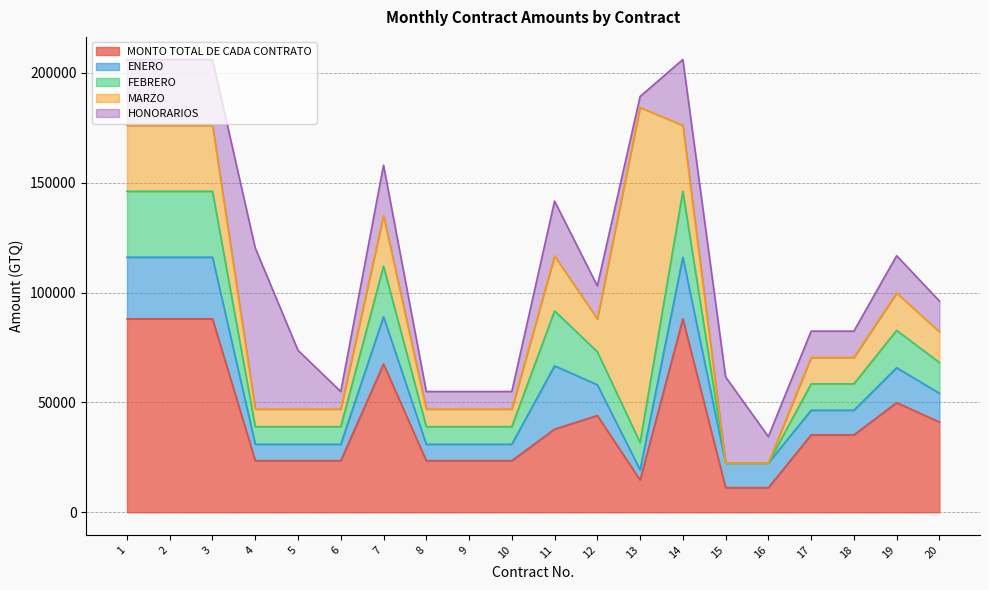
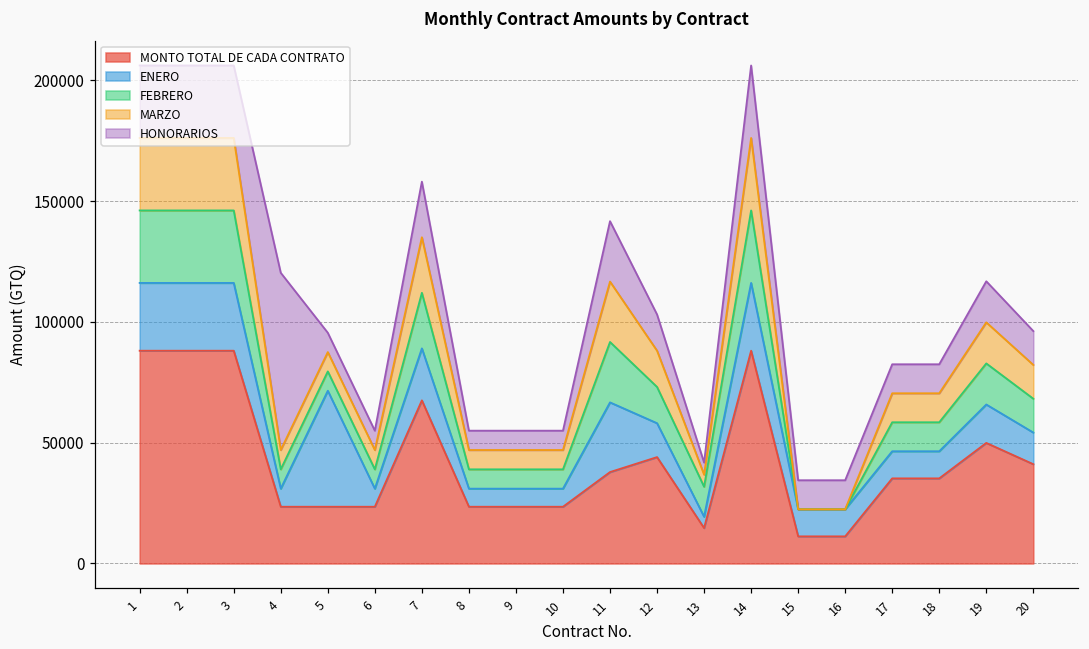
  {
    "MONTO TOTAL DE CADA CONTRATO": {
      "1": 88000,
      "2": 88000,
      "3": 88000,
      "4": 23000,
      "5": 23000,
      "6": 23000,
      "7": 68000,
      "8": 23000,
      "9": 23000,
      "10": 23000,
      "11": 38000,
      "12": 44000,
      "13": 15000,
      "14": 88000,
      "15": 11000,
      "16": 11000,
      "17": 35000,
      "18": 35000,
      "19": 50000,
      "20": 41000
    },
    "ENERO": {
      "1": 28000,
      "2": 28000,
      "3": 28000,
      "4": 7000,
-     "5": 7000,
+     "5": 48000,
      "6": 7000,
      "7": 22000,
      "8": 7000,
      "9": 7000,
      "10": 7000,
      "11": 29000,
      "12": 14000,
      "13": 5000,
      "14": 28000,
      "17": 11000,
      "18": 11000,
      "19": 16000,
      "20": 13000
    },
    "FEBRERO": {
      "1": 30000,
      "2": 30000,
      "3": 30000,
      "4": 8000,
      "5": 8000,
      "6": 8000,
      "7": 23000,
      "8": 8000,
      "9": 8000,
      "10": 8000,
      "11": 25000,
      "12": 15000,
      "13": 12000,
      "14": 30000,
      "17": 12000,
      "18": 12000,
      "19": 17000,
      "20": 14000
    },
    "MARZO": {
      "1": 30000,
      "2": 30000,
      "3": 30000,
      "4": 8000,
      "5": 8000,
      "6": 8000,
      "7": 23000,
      "8": 8000,
      "9": 8000,
      "10": 8000,
      "11": 25000,
      "12": 15000,
-     "13": 153000,
+     "13": 5000,
      "14": 30000,
      "17": 12000,
      "18": 12000,
      "19": 17000,
      "20": 14000
    },
    "HONORARIOS": {
      "4": 73000,
-     "5": 27000,
+     "5": 8000,
      "6": 8000,
      "7": 23000,
      "8": 8000,
      "9": 8000,
      "10": 8000,
      "11": 25000,
      "12": 15000,
      "13": 5000,
      "14": 30000,
-     "15": 39000,
+     "15": 12000,
      "16": 12000,
      "17": 12000,
      "18": 12000,
      "19": 17000,
      "20": 14000
    }
  }
